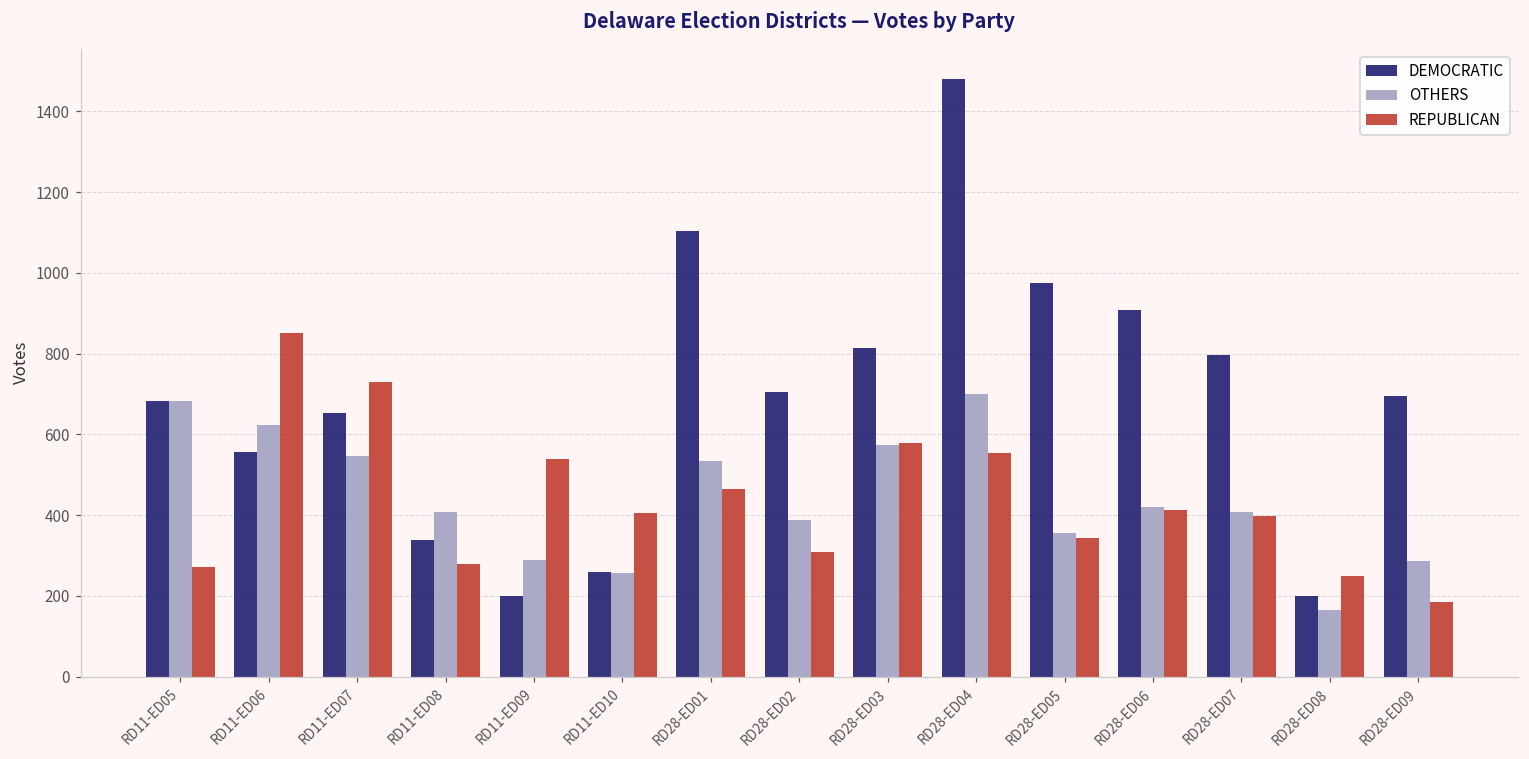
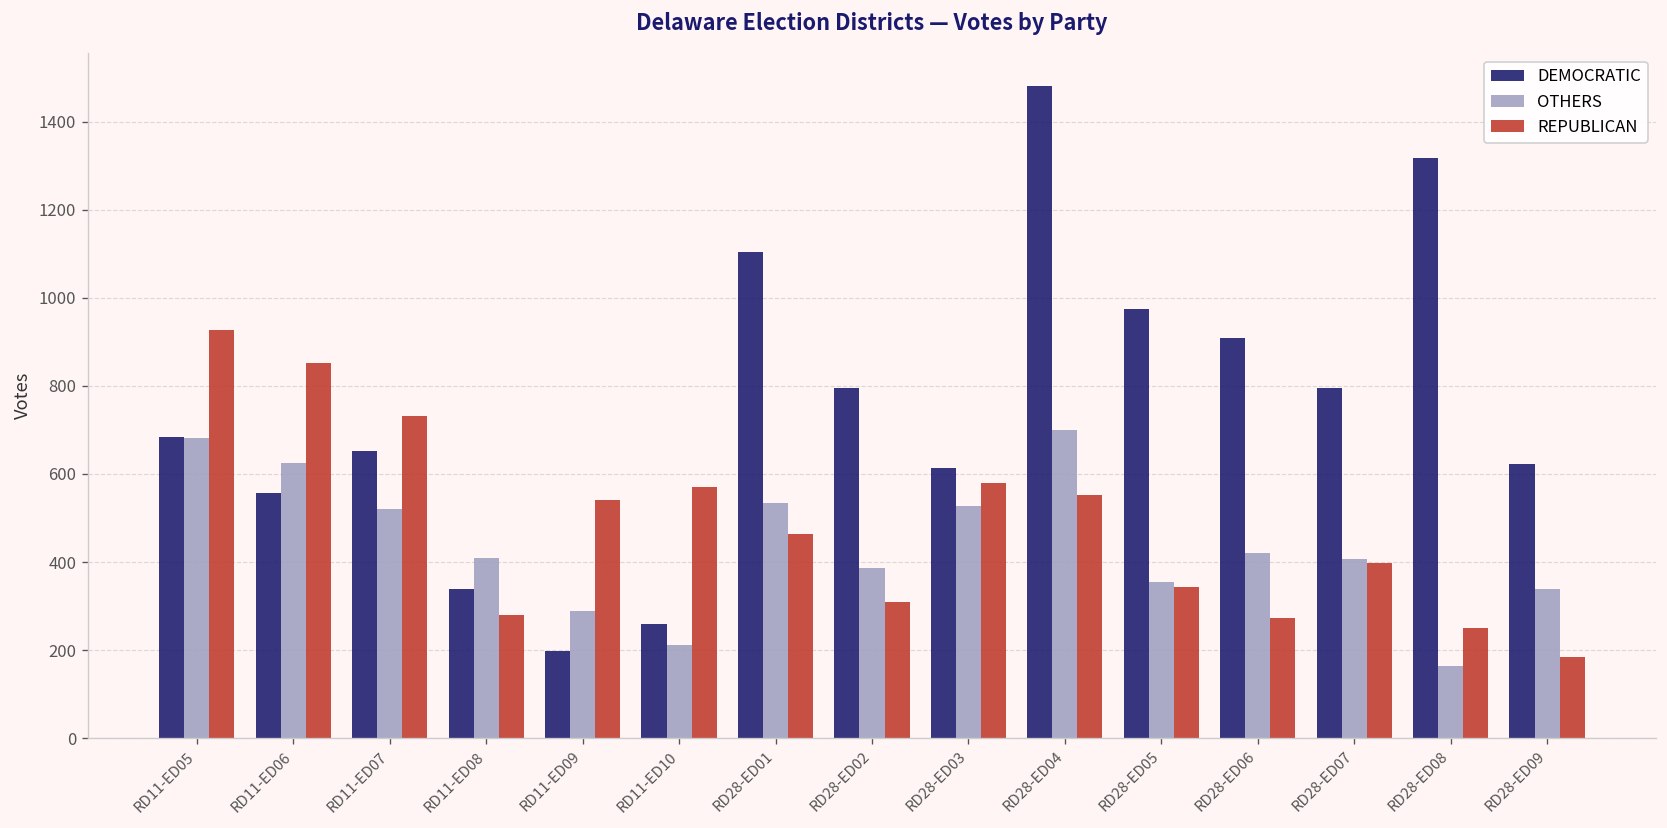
  {
    "DEMOCRATIC": {
      "RD11-ED05": 680,
      "RD11-ED06": 560,
      "RD11-ED07": 650,
      "RD11-ED08": 340,
      "RD11-ED09": 200,
      "RD11-ED10": 260,
      "RD28-ED01": 1100,
-     "RD28-ED02": 700,
-     "RD28-ED03": 810,
+     "RD28-ED02": 800,
+     "RD28-ED03": 610,
      "RD28-ED04": 1480,
      "RD28-ED05": 970,
      "RD28-ED06": 910,
      "RD28-ED07": 800,
-     "RD28-ED08": 200,
-     "RD28-ED09": 700
+     "RD28-ED08": 1320,
+     "RD28-ED09": 620
    },
    "OTHERS": {
      "RD11-ED05": 680,
      "RD11-ED06": 620,
-     "RD11-ED07": 550,
+     "RD11-ED07": 520,
      "RD11-ED08": 410,
      "RD11-ED09": 290,
-     "RD11-ED10": 260,
+     "RD11-ED10": 210,
      "RD28-ED01": 530,
      "RD28-ED02": 390,
-     "RD28-ED03": 570,
+     "RD28-ED03": 530,
      "RD28-ED04": 700,
      "RD28-ED05": 360,
      "RD28-ED06": 420,
      "RD28-ED07": 410,
      "RD28-ED08": 170,
-     "RD28-ED09": 290
+     "RD28-ED09": 340
    },
    "REPUBLICAN": {
-     "RD11-ED05": 270,
+     "RD11-ED05": 930,
      "RD11-ED06": 850,
      "RD11-ED07": 730,
      "RD11-ED08": 280,
      "RD11-ED09": 540,
-     "RD11-ED10": 410,
+     "RD11-ED10": 570,
      "RD28-ED01": 460,
      "RD28-ED02": 310,
      "RD28-ED03": 580,
      "RD28-ED04": 550,
      "RD28-ED05": 340,
-     "RD28-ED06": 410,
+     "RD28-ED06": 270,
      "RD28-ED07": 400,
      "RD28-ED08": 250,
      "RD28-ED09": 180
    }
  }
